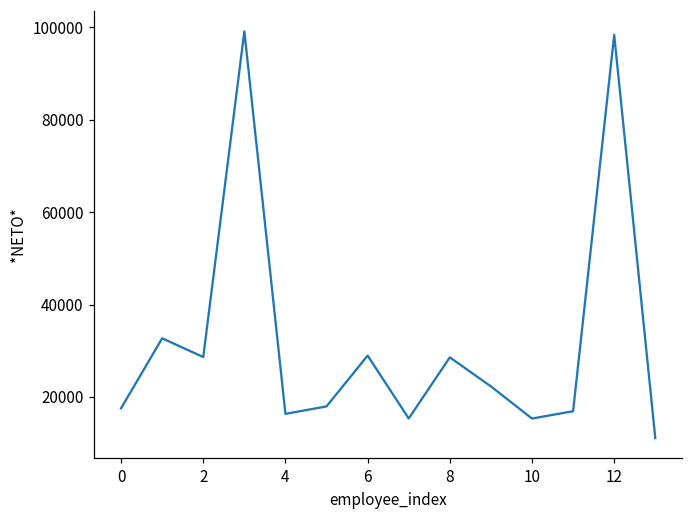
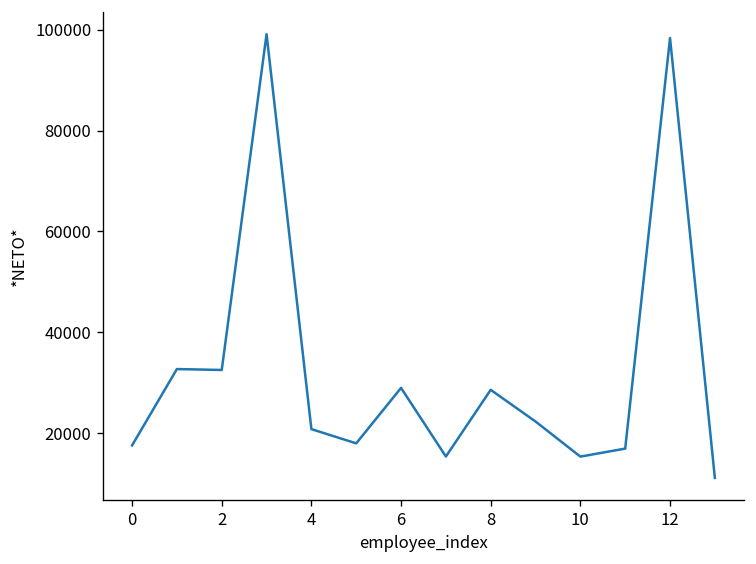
  {
    "0": 18000,
-   "2": 29000,
-   "4": 16000,
+   "2": 33000,
+   "4": 21000,
    "6": 29000,
    "8": 29000,
    "10": 15000,
    "12": 98000
  }
